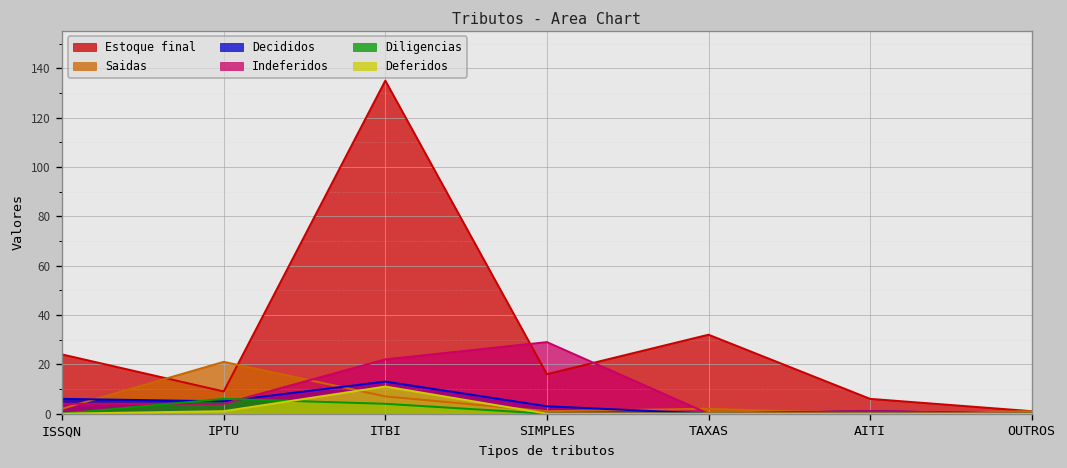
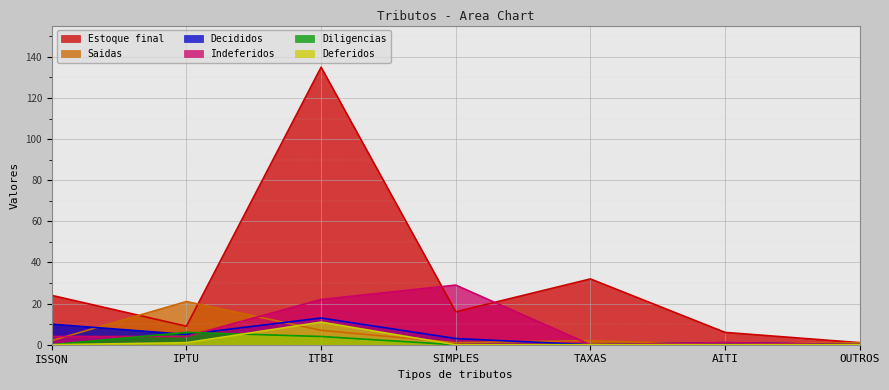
  {
    "Estoque final": {
      "ISSQN": 24,
      "IPTU": 9,
      "ITBI": 135,
      "SIMPLES": 16,
      "TAXAS": 32,
      "AITI": 6
    },
    "Saidas": {
      "ISSQN": 2,
      "IPTU": 21,
      "ITBI": 7,
      "TAXAS": 2
    },
    "Decididos": {
-     "ISSQN": 6,
+     "ISSQN": 10,
      "ITBI": 13,
      "SIMPLES": 3
    },
    "Indeferidos": {
      "ISSQN": 4,
      "ITBI": 22,
      "SIMPLES": 29
    },
    "Diligencias": {
      "ITBI": 4
    },
    "Deferidos": {
      "IPTU": 1,
      "ITBI": 11
    }
  }
